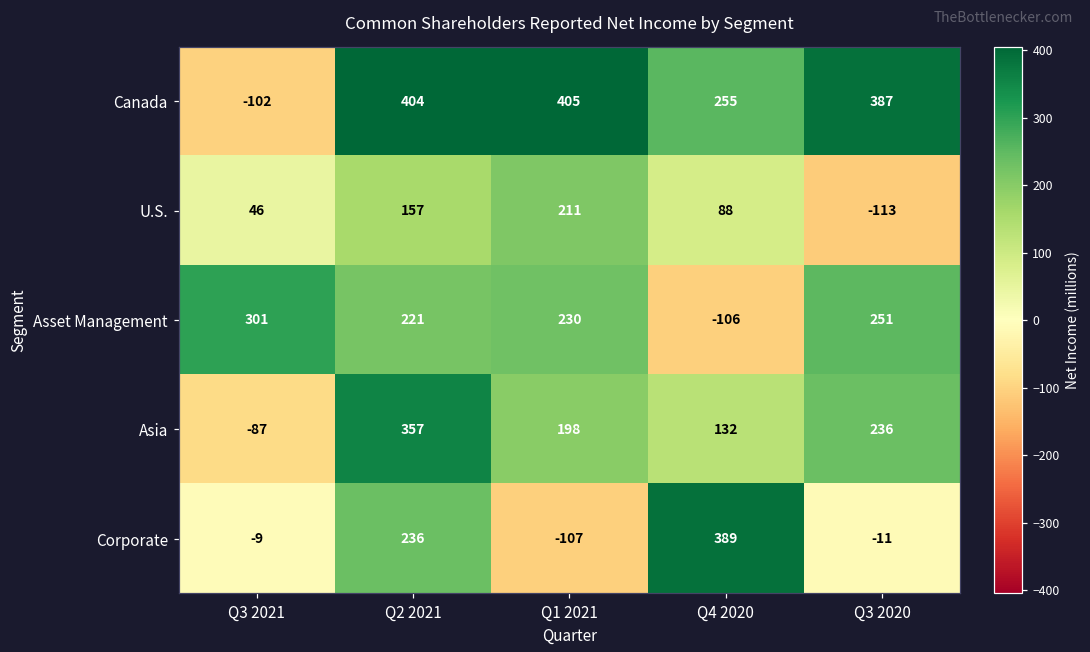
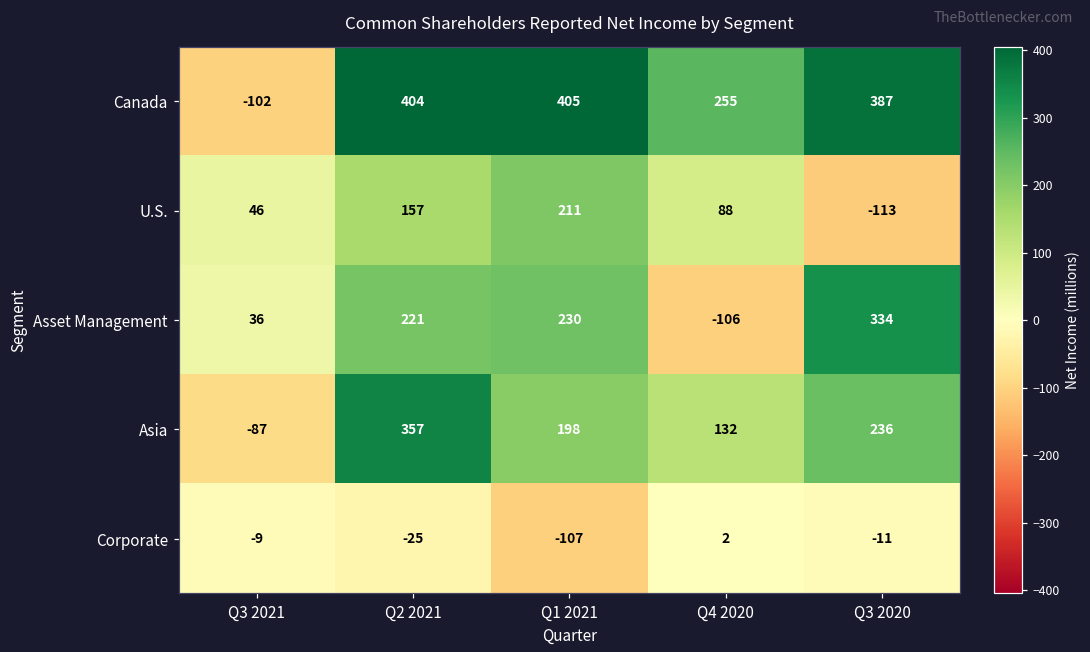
  {
    "Canada": {
      "Q3 2021": -102,
      "Q2 2021": 404,
      "Q1 2021": 405,
      "Q4 2020": 255,
      "Q3 2020": 387
    },
    "U.S.": {
      "Q3 2021": 46,
      "Q2 2021": 157,
      "Q1 2021": 211,
      "Q4 2020": 88,
      "Q3 2020": -113
    },
    "Asset Management": {
-     "Q3 2021": 301,
+     "Q3 2021": 36,
      "Q2 2021": 221,
      "Q1 2021": 230,
      "Q4 2020": -106,
-     "Q3 2020": 251
+     "Q3 2020": 334
    },
    "Asia": {
      "Q3 2021": -87,
      "Q2 2021": 357,
      "Q1 2021": 198,
      "Q4 2020": 132,
      "Q3 2020": 236
    },
    "Corporate": {
      "Q3 2021": -9,
-     "Q2 2021": 236,
+     "Q2 2021": -25,
      "Q1 2021": -107,
-     "Q4 2020": 389,
+     "Q4 2020": 2,
      "Q3 2020": -11
    }
  }
